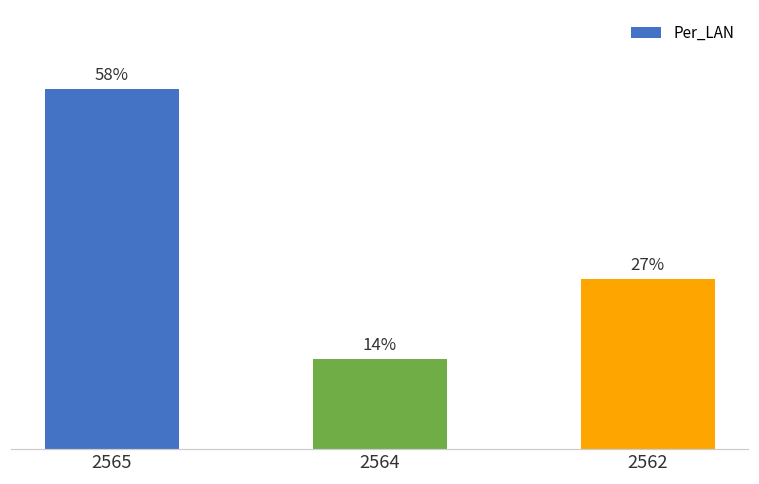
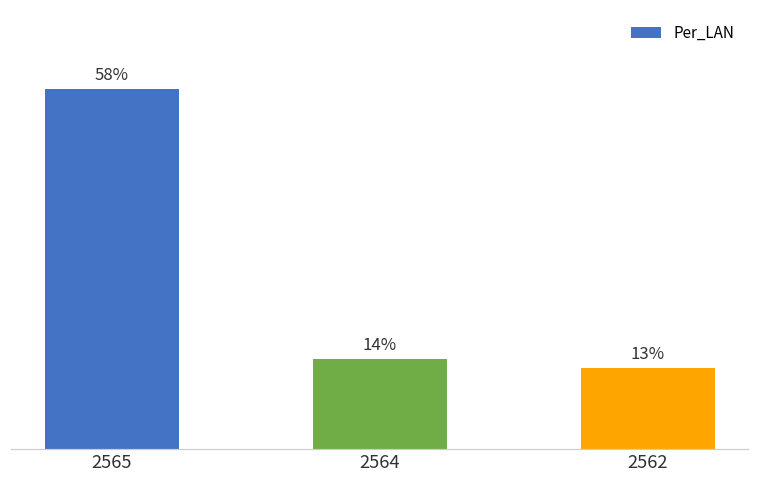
  {
    "2565": "58%",
    "2564": "14%",
-   "2562": "27%"
+   "2562": "13%"
  }
